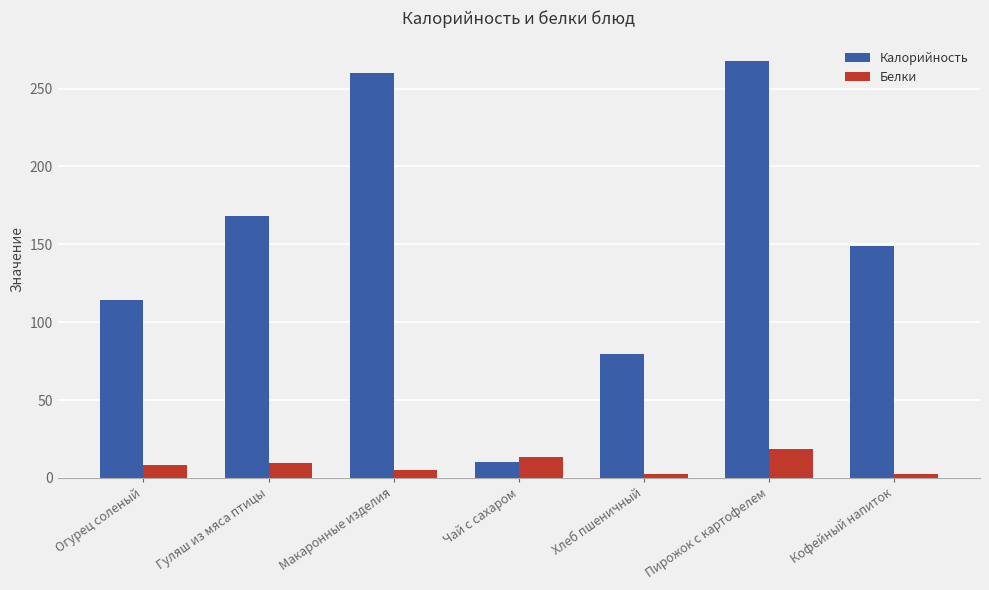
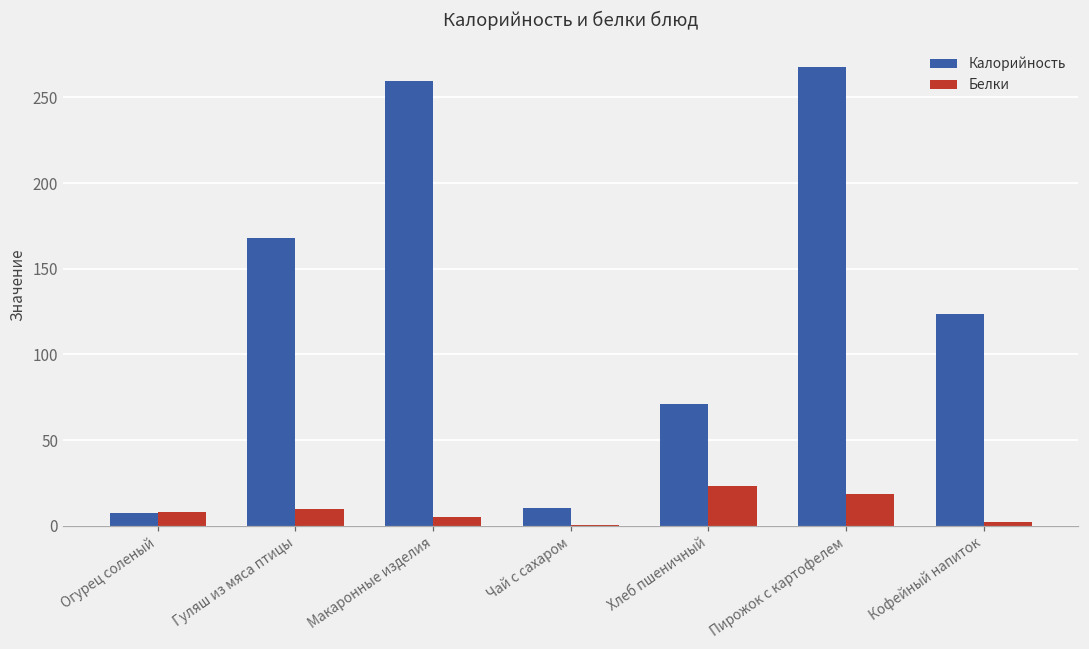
  {
    "Калорийность": {
-     "Огурец соленый": 114,
+     "Огурец соленый": 8,
      "Гуляш из мяса птицы": 168,
      "Макаронные изделия": 260,
      "Чай с сахаром": 10,
-     "Хлеб пшеничный": 80,
+     "Хлеб пшеничный": 71,
      "Пирожок с картофелем": 268,
-     "Кофейный напиток": 149
+     "Кофейный напиток": 124
    },
    "Белки": {
      "Огурец соленый": 8,
      "Гуляш из мяса птицы": 10,
      "Макаронные изделия": 5,
-     "Чай с сахаром": 13,
-     "Хлеб пшеничный": 2,
+     "Чай с сахаром": 0,
+     "Хлеб пшеничный": 23,
      "Пирожок с картофелем": 19,
      "Кофейный напиток": 2
    }
  }
